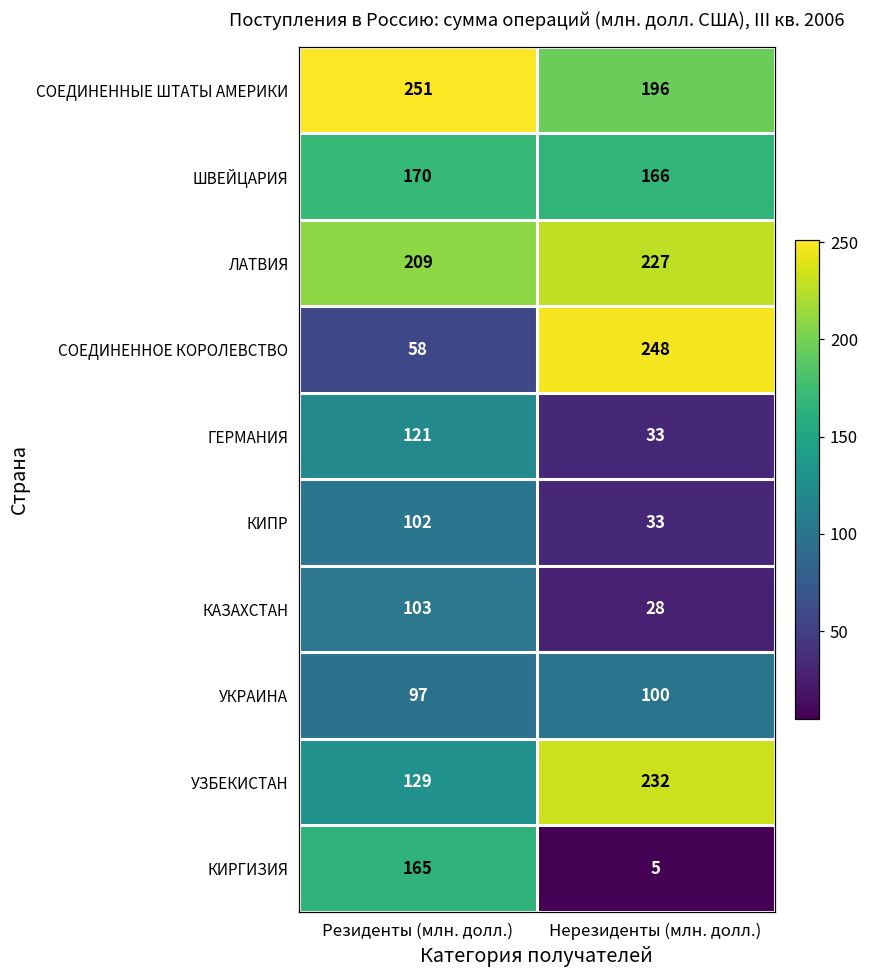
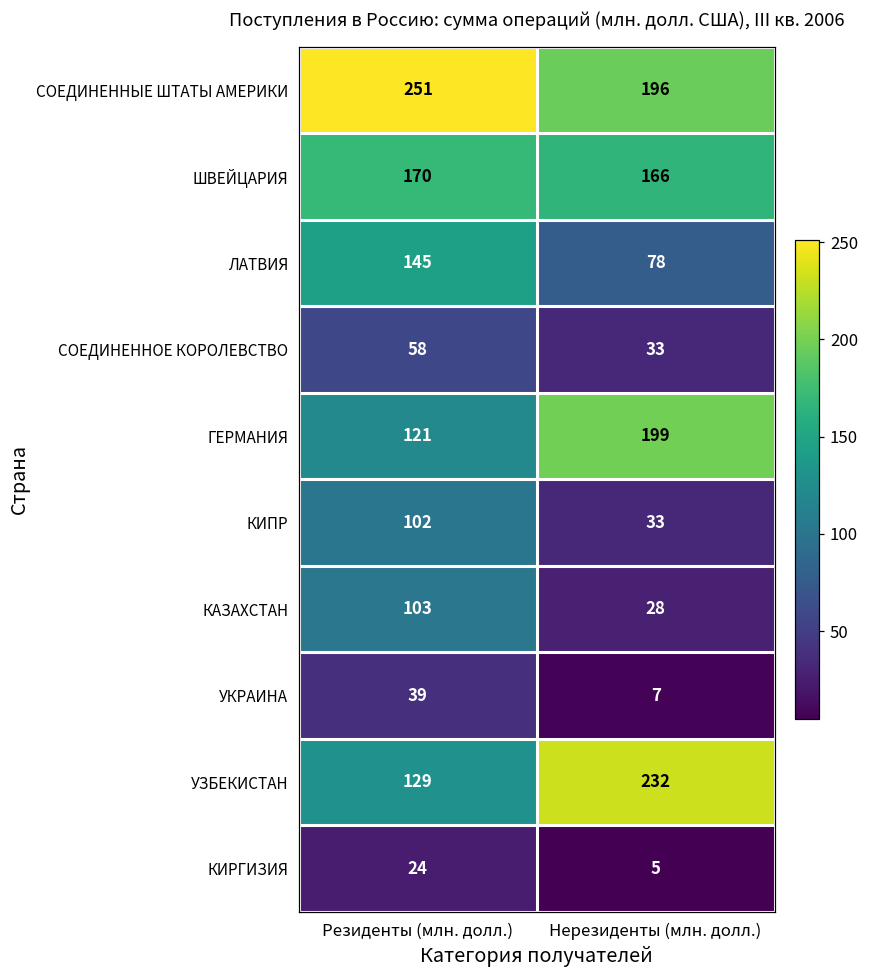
  {
    "СОЕДИНЕННЫЕ ШТАТЫ АМЕРИКИ": {
      "Резиденты (млн. долл.)": 251,
      "Нерезиденты (млн. долл.)": 196
    },
    "ШВЕЙЦАРИЯ": {
      "Резиденты (млн. долл.)": 170,
      "Нерезиденты (млн. долл.)": 166
    },
    "ЛАТВИЯ": {
-     "Резиденты (млн. долл.)": 209,
-     "Нерезиденты (млн. долл.)": 227
+     "Резиденты (млн. долл.)": 145,
+     "Нерезиденты (млн. долл.)": 78
    },
    "СОЕДИНЕННОЕ КОРОЛЕВСТВО": {
      "Резиденты (млн. долл.)": 58,
-     "Нерезиденты (млн. долл.)": 248
+     "Нерезиденты (млн. долл.)": 33
    },
    "ГЕРМАНИЯ": {
      "Резиденты (млн. долл.)": 121,
-     "Нерезиденты (млн. долл.)": 33
+     "Нерезиденты (млн. долл.)": 199
    },
    "КИПР": {
      "Резиденты (млн. долл.)": 102,
      "Нерезиденты (млн. долл.)": 33
    },
    "КАЗАХСТАН": {
      "Резиденты (млн. долл.)": 103,
      "Нерезиденты (млн. долл.)": 28
    },
    "УКРАИНА": {
-     "Резиденты (млн. долл.)": 97,
-     "Нерезиденты (млн. долл.)": 100
+     "Резиденты (млн. долл.)": 39,
+     "Нерезиденты (млн. долл.)": 7
    },
    "УЗБЕКИСТАН": {
      "Резиденты (млн. долл.)": 129,
      "Нерезиденты (млн. долл.)": 232
    },
    "КИРГИЗИЯ": {
-     "Резиденты (млн. долл.)": 165,
+     "Резиденты (млн. долл.)": 24,
      "Нерезиденты (млн. долл.)": 5
    }
  }
